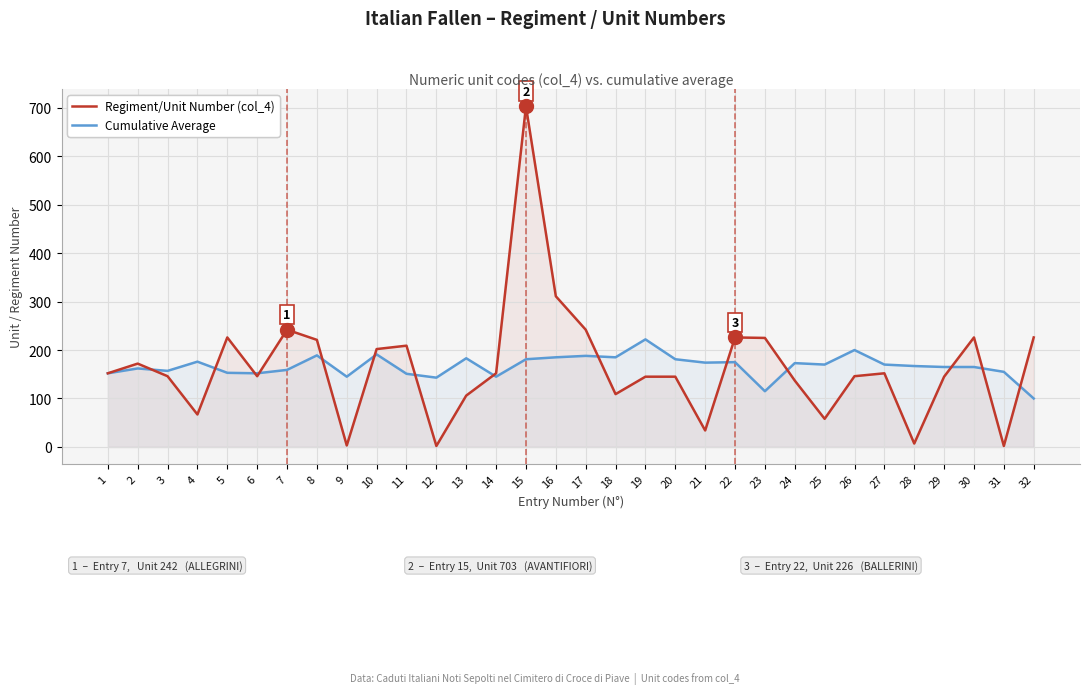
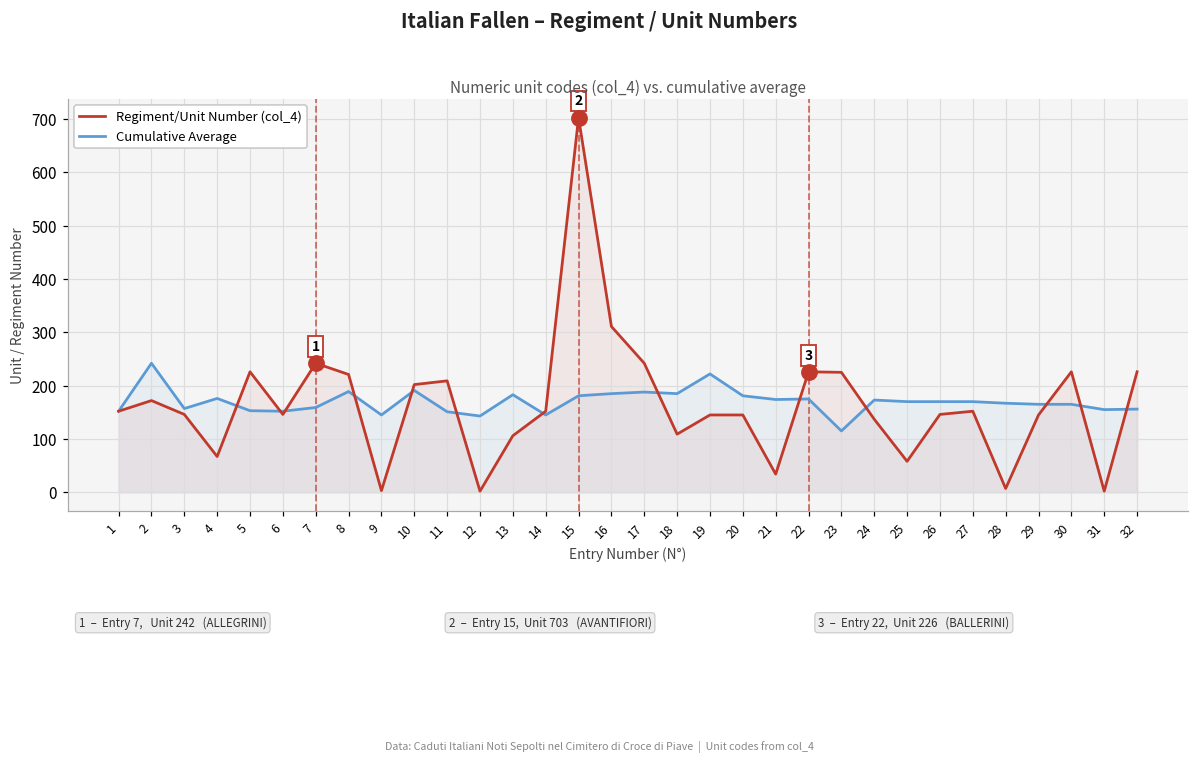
  {
    "Cumulative Average": {
-     "2": 160,
+     "2": 240,
      "3": 160,
      "4": 180,
      "5": 150,
      "6": 150,
      "7": 160,
      "8": 190,
      "9": 150,
      "10": 190,
      "11": 150,
      "12": 140,
      "13": 180,
      "14": 150,
      "15": 180,
      "16": 190,
      "17": 190,
      "18": 190,
      "19": 220,
      "20": 180,
      "21": 170,
      "22": 180,
      "23": 120,
      "24": 170,
      "25": 170,
-     "26": 200,
+     "26": 170,
      "27": 170,
      "28": 170,
      "29": 170,
      "30": 170,
      "31": 160,
-     "32": 100
+     "32": 160
    }
  }
